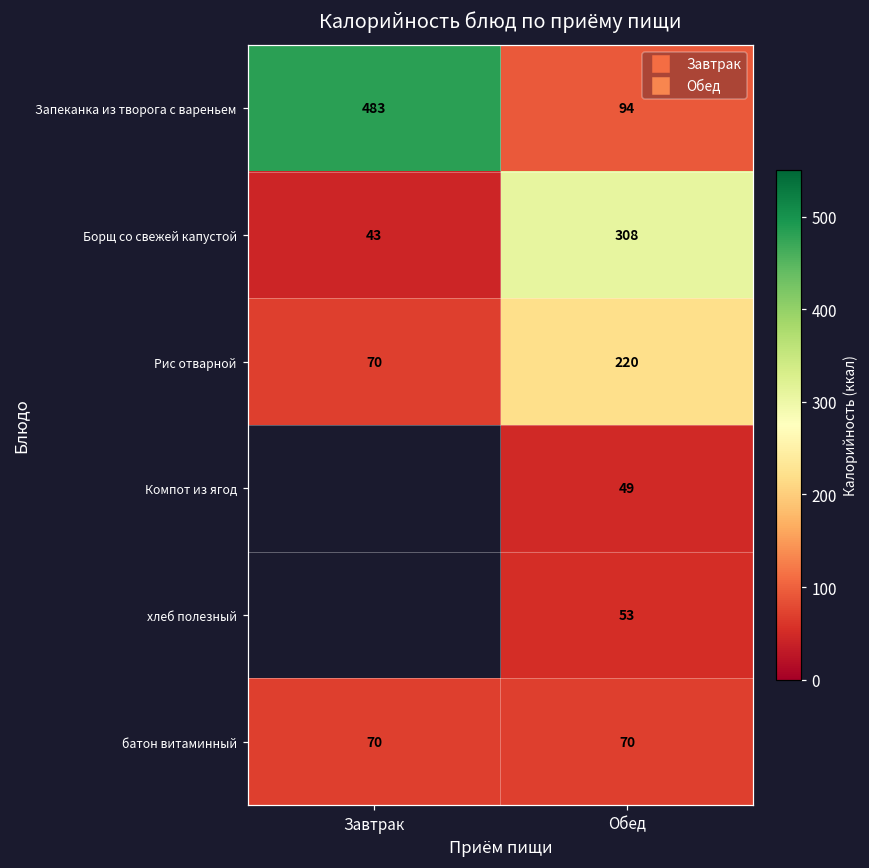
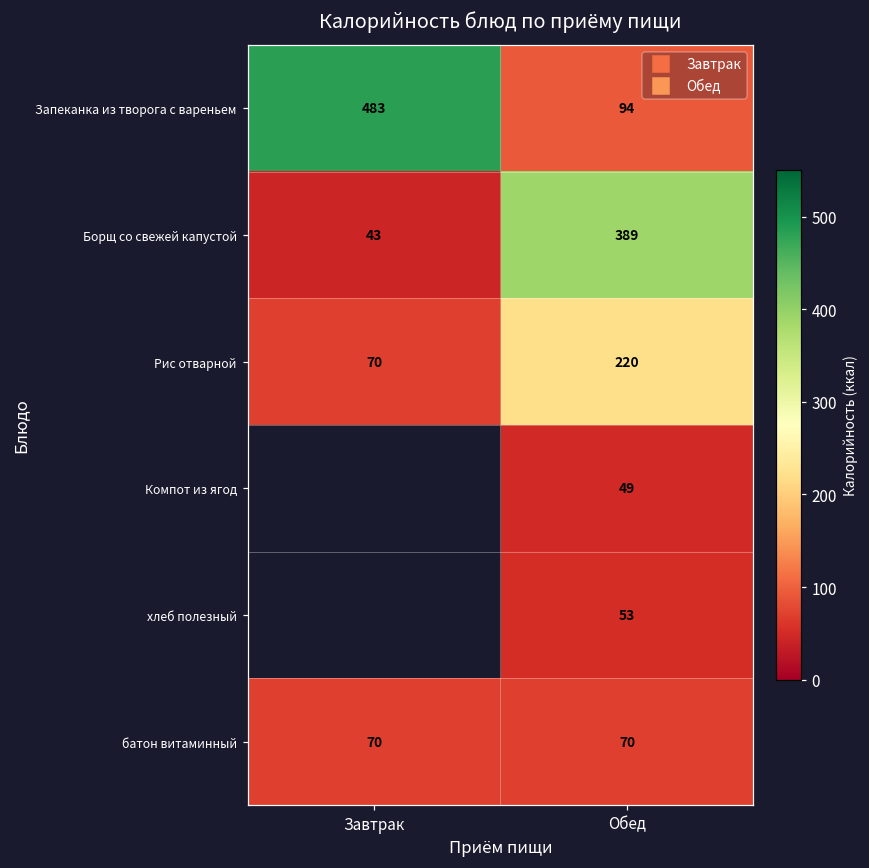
  {
    "Запеканка из творога с вареньем": {
      "Завтрак": 483,
      "Обед": 94
    },
    "Борщ со свежей капустой": {
      "Завтрак": 43,
-     "Обед": 308
+     "Обед": 389
    },
    "Рис отварной": {
      "Завтрак": 70,
      "Обед": 220
    },
    "Компот из ягод": {
      "Обед": 49
    },
    "хлеб полезный": {
      "Обед": 53
    },
    "батон витаминный": {
      "Завтрак": 70,
      "Обед": 70
    }
  }
